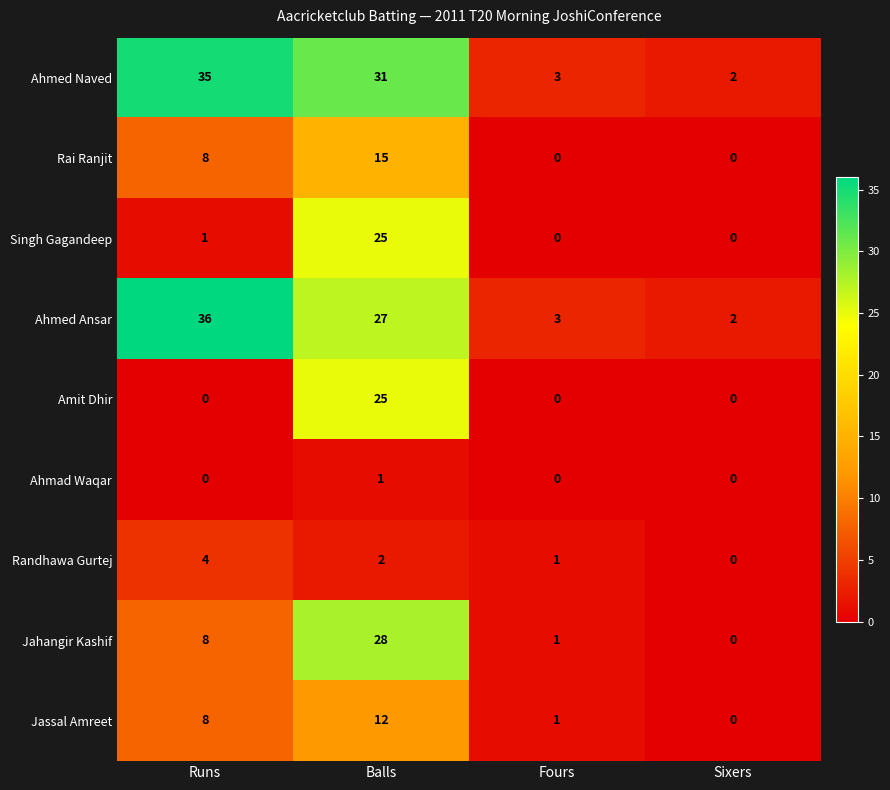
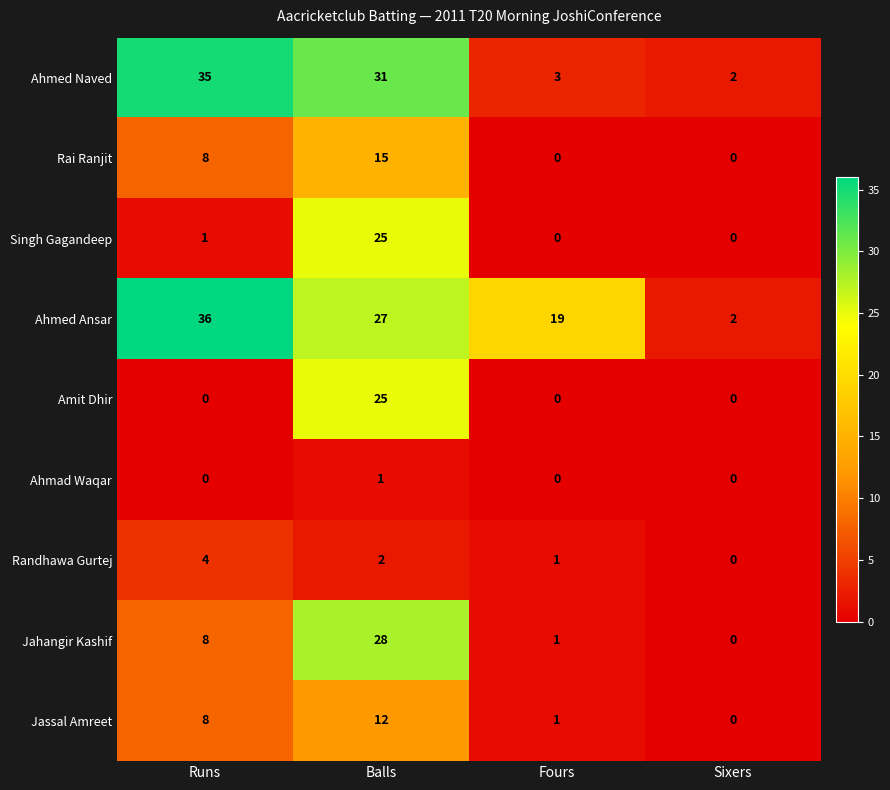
  {
    "Ahmed Naved": {
      "Runs": 35,
      "Balls": 31,
      "Fours": 3,
      "Sixers": 2
    },
    "Rai Ranjit": {
      "Runs": 8,
      "Balls": 15,
      "Fours": 0,
      "Sixers": 0
    },
    "Singh Gagandeep": {
      "Runs": 1,
      "Balls": 25,
      "Fours": 0,
      "Sixers": 0
    },
    "Ahmed Ansar": {
      "Runs": 36,
      "Balls": 27,
-     "Fours": 3,
+     "Fours": 19,
      "Sixers": 2
    },
    "Amit Dhir": {
      "Runs": 0,
      "Balls": 25,
      "Fours": 0,
      "Sixers": 0
    },
    "Ahmad Waqar": {
      "Runs": 0,
      "Balls": 1,
      "Fours": 0,
      "Sixers": 0
    },
    "Randhawa Gurtej": {
      "Runs": 4,
      "Balls": 2,
      "Fours": 1,
      "Sixers": 0
    },
    "Jahangir Kashif": {
      "Runs": 8,
      "Balls": 28,
      "Fours": 1,
      "Sixers": 0
    },
    "Jassal Amreet": {
      "Runs": 8,
      "Balls": 12,
      "Fours": 1,
      "Sixers": 0
    }
  }
